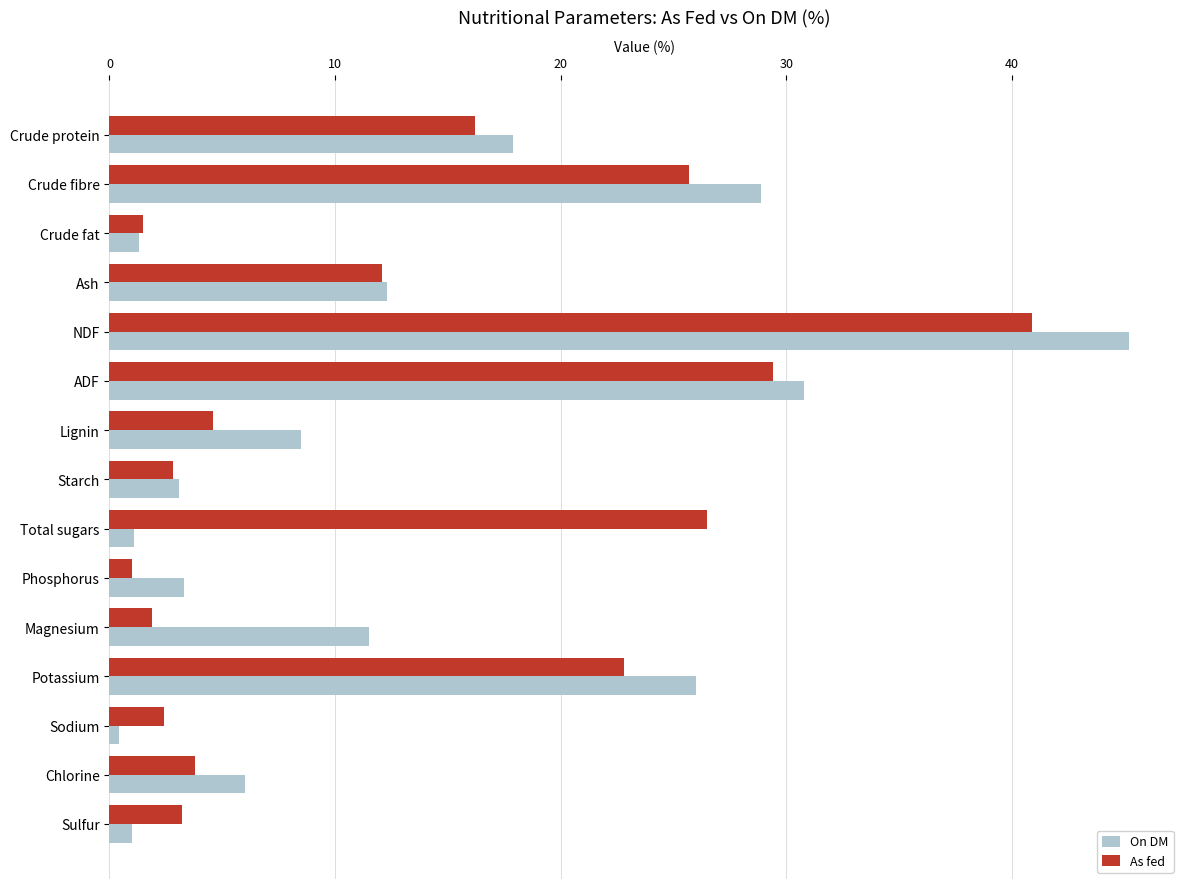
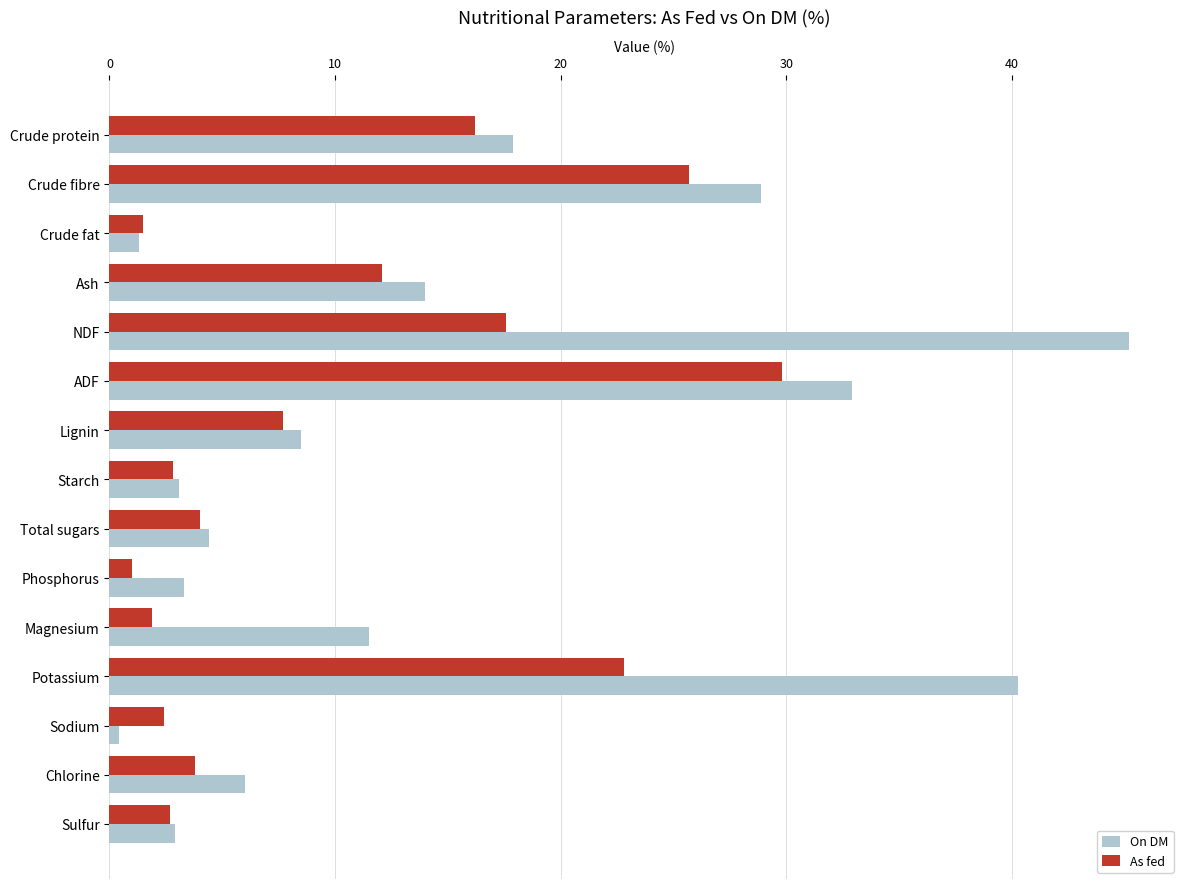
  {
    "On DM": {
      "Crude protein": 17.9,
      "Crude fibre": 28.9,
      "Crude fat": 1.3,
-     "Ash": 12.3,
+     "Ash": 14.0,
      "NDF": 45.2,
-     "ADF": 30.8,
+     "ADF": 32.9,
      "Lignin": 8.5,
      "Starch": 3.1,
-     "Total sugars": 1.1,
+     "Total sugars": 4.4,
      "Phosphorus": 3.3,
      "Magnesium": 11.5,
-     "Potassium": 26.0,
+     "Potassium": 40.3,
      "Sodium": 0.4,
      "Chlorine": 6.0,
-     "Sulfur": 1.0
+     "Sulfur": 2.9
    },
    "As fed": {
      "Crude protein": 16.2,
      "Crude fibre": 25.7,
      "Crude fat": 1.5,
      "Ash": 12.1,
-     "NDF": 40.9,
-     "ADF": 29.4,
-     "Lignin": 4.6,
+     "NDF": 17.6,
+     "ADF": 29.8,
+     "Lignin": 7.7,
      "Starch": 2.8,
-     "Total sugars": 26.5,
+     "Total sugars": 4.0,
      "Phosphorus": 1.0,
      "Magnesium": 1.9,
      "Potassium": 22.8,
      "Sodium": 2.4,
      "Chlorine": 3.8,
-     "Sulfur": 3.2
+     "Sulfur": 2.7
    }
  }
